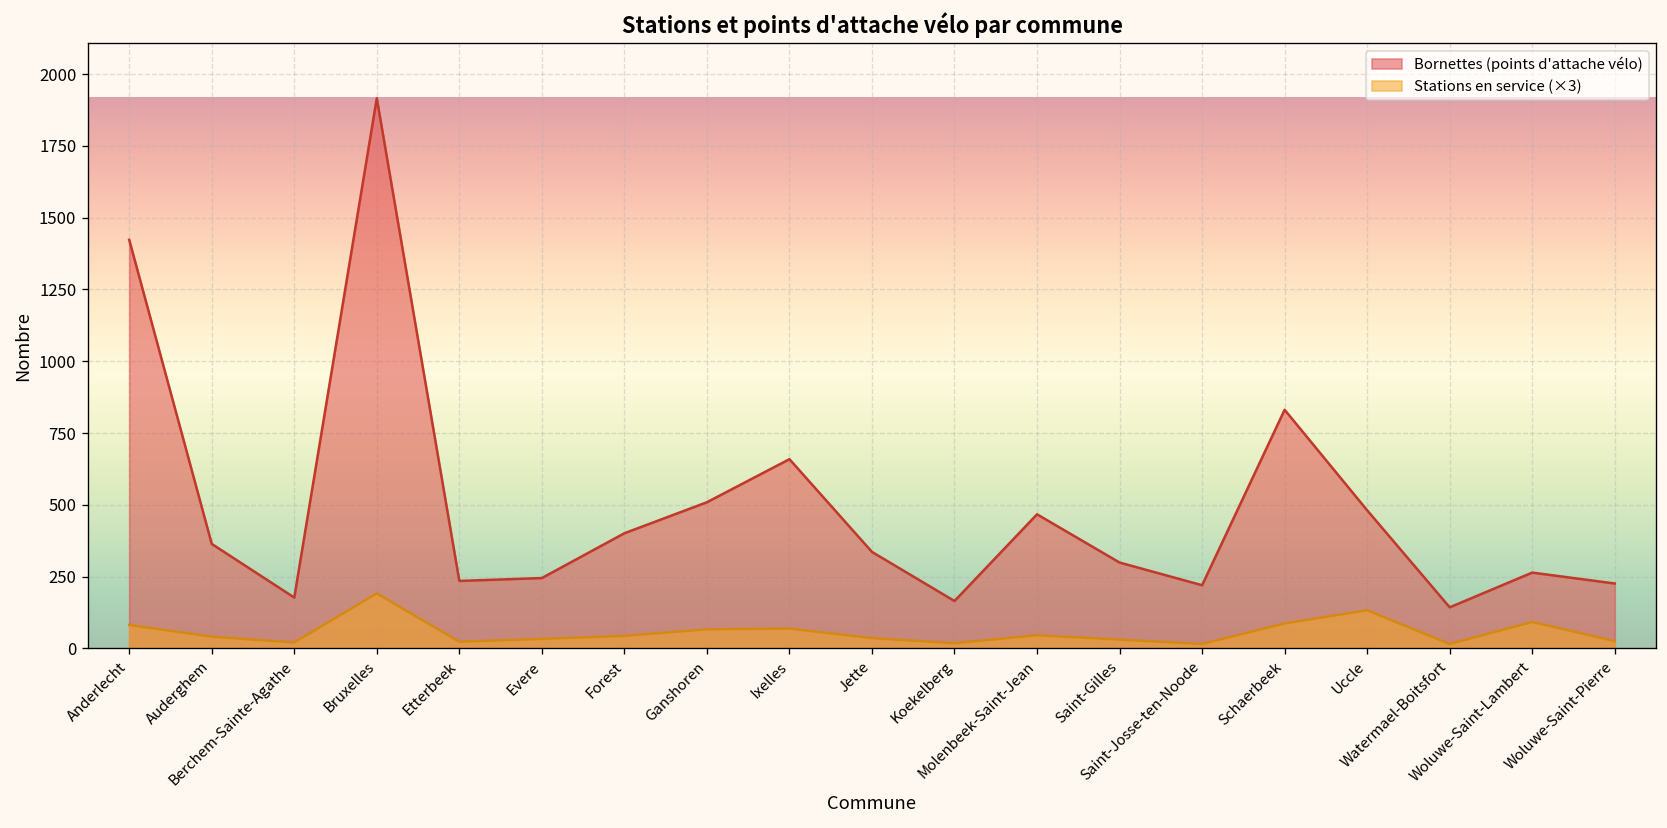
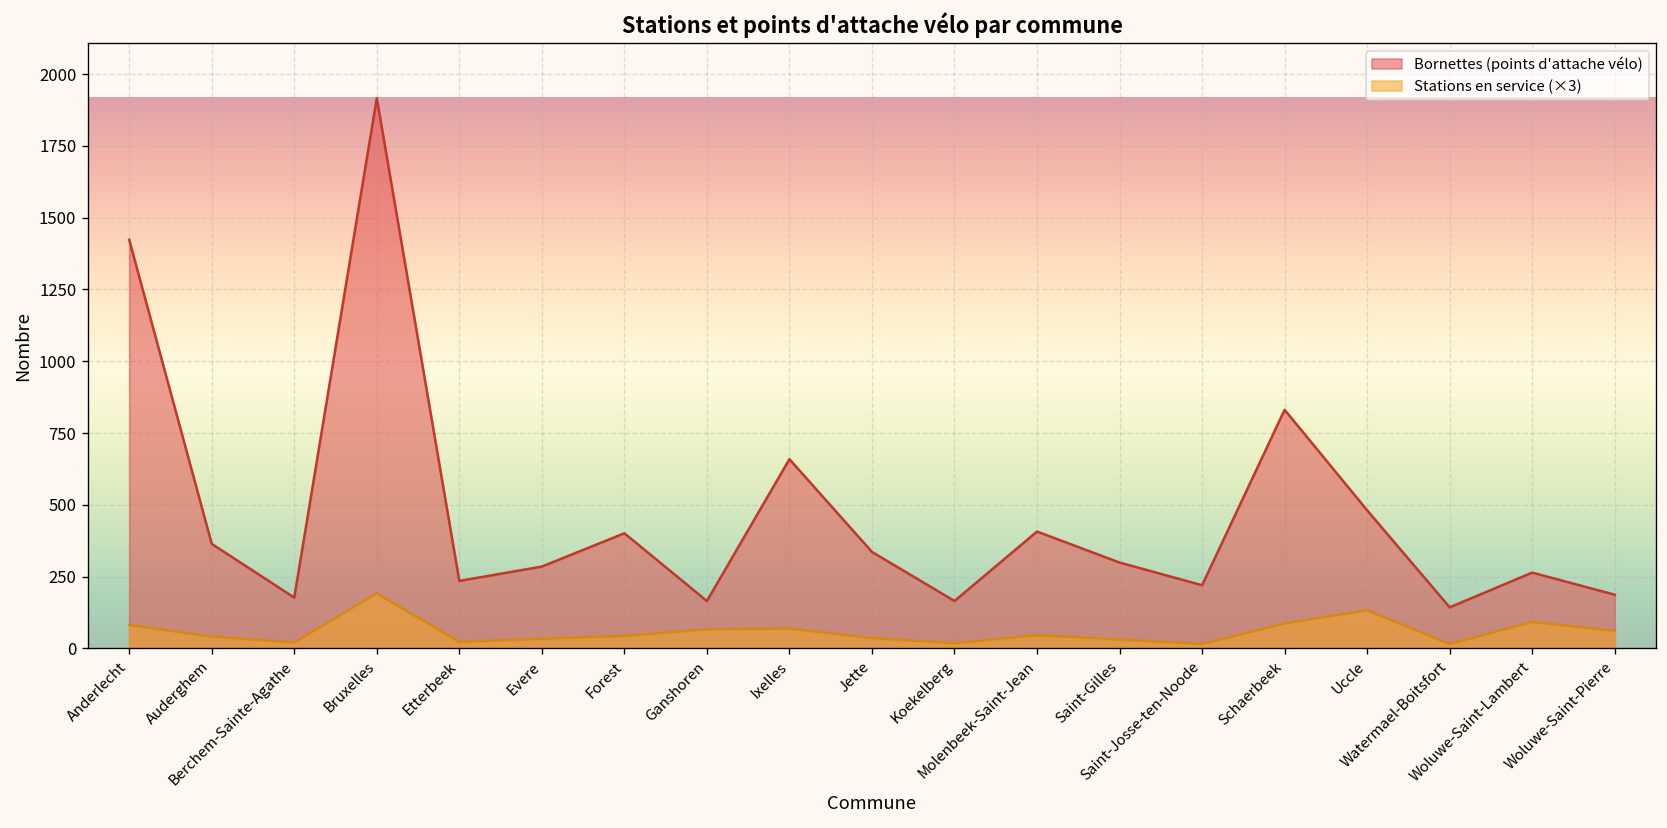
  {
    "Bornettes (points d'attache vélo)": {
      "Anderlecht": 1420,
      "Auderghem": 360,
      "Berchem-Sainte-Agathe": 180,
      "Bruxelles": 1920,
      "Etterbeek": 240,
-     "Evere": 250,
+     "Evere": 290,
      "Forest": 400,
-     "Ganshoren": 510,
+     "Ganshoren": 170,
      "Ixelles": 660,
      "Jette": 340,
      "Koekelberg": 170,
-     "Molenbeek-Saint-Jean": 470,
+     "Molenbeek-Saint-Jean": 410,
      "Saint-Gilles": 300,
      "Saint-Josse-ten-Noode": 220,
      "Schaerbeek": 830,
      "Uccle": 480,
      "Watermael-Boitsfort": 140,
      "Woluwe-Saint-Lambert": 260,
-     "Woluwe-Saint-Pierre": 230
+     "Woluwe-Saint-Pierre": 190
    },
    "Stations en service (×3)": {
      "Anderlecht": 80,
      "Auderghem": 40,
      "Berchem-Sainte-Agathe": 20,
      "Bruxelles": 190,
      "Etterbeek": 20,
      "Evere": 30,
      "Forest": 40,
      "Ganshoren": 70,
      "Ixelles": 70,
      "Jette": 40,
      "Koekelberg": 20,
      "Molenbeek-Saint-Jean": 50,
      "Saint-Gilles": 30,
      "Saint-Josse-ten-Noode": 20,
      "Schaerbeek": 90,
      "Uccle": 130,
      "Watermael-Boitsfort": 20,
      "Woluwe-Saint-Lambert": 90,
-     "Woluwe-Saint-Pierre": 30
+     "Woluwe-Saint-Pierre": 60
    }
  }
